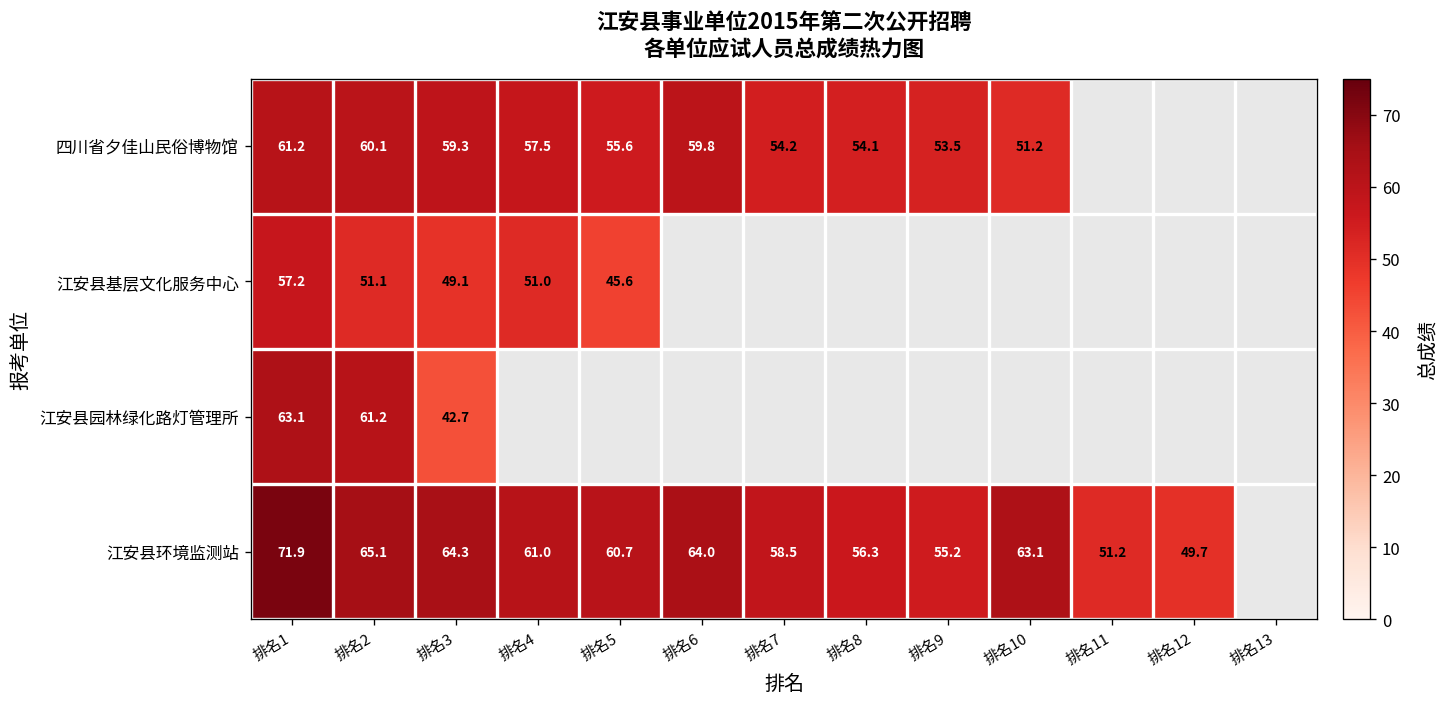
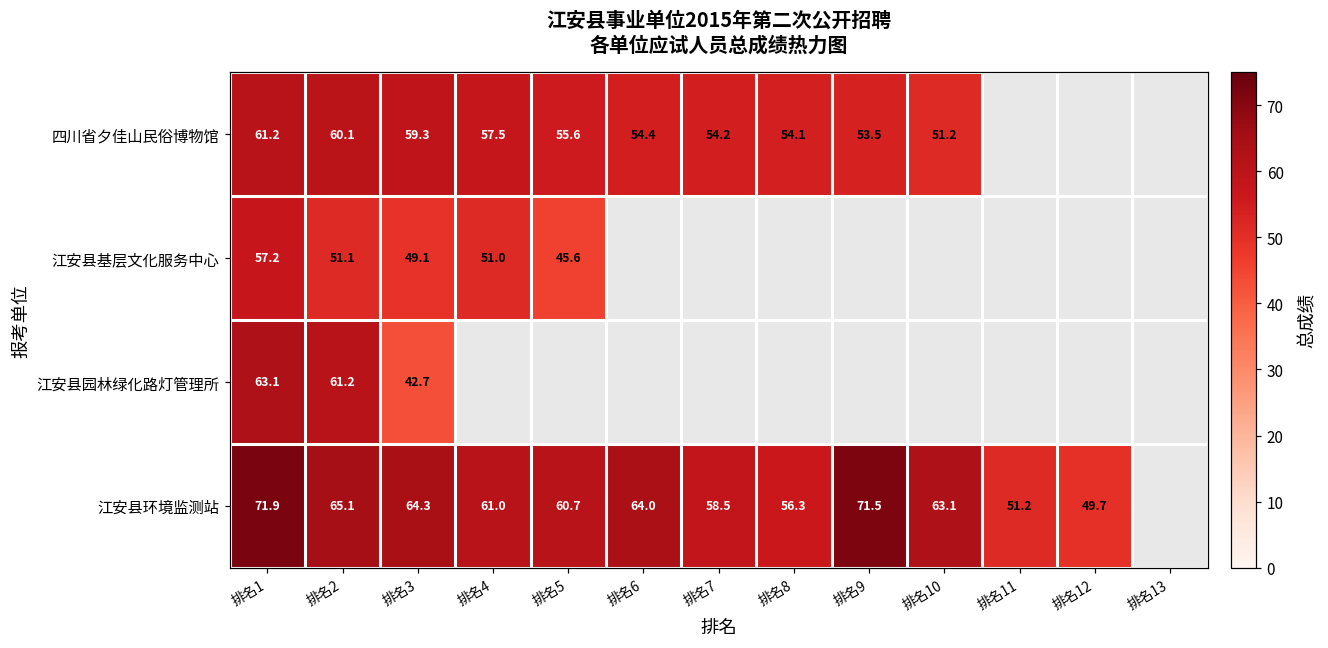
  {
    "四川省夕佳山民俗博物馆": {
      "排名1": 61.2,
      "排名2": 60.1,
      "排名3": 59.3,
      "排名4": 57.5,
      "排名5": 55.6,
-     "排名6": 59.8,
+     "排名6": 54.4,
      "排名7": 54.2,
      "排名8": 54.1,
      "排名9": 53.5,
      "排名10": 51.2
    },
    "江安县基层文化服务中心": {
      "排名1": 57.2,
      "排名2": 51.1,
      "排名3": 49.1,
      "排名4": 51.0,
      "排名5": 45.6
    },
    "江安县园林绿化路灯管理所": {
      "排名1": 63.1,
      "排名2": 61.2,
      "排名3": 42.7
    },
    "江安县环境监测站": {
      "排名1": 71.9,
      "排名2": 65.1,
      "排名3": 64.3,
      "排名4": 61.0,
      "排名5": 60.7,
      "排名6": 64.0,
      "排名7": 58.5,
      "排名8": 56.3,
-     "排名9": 55.2,
+     "排名9": 71.5,
      "排名10": 63.1,
      "排名11": 51.2,
      "排名12": 49.7
    }
  }
